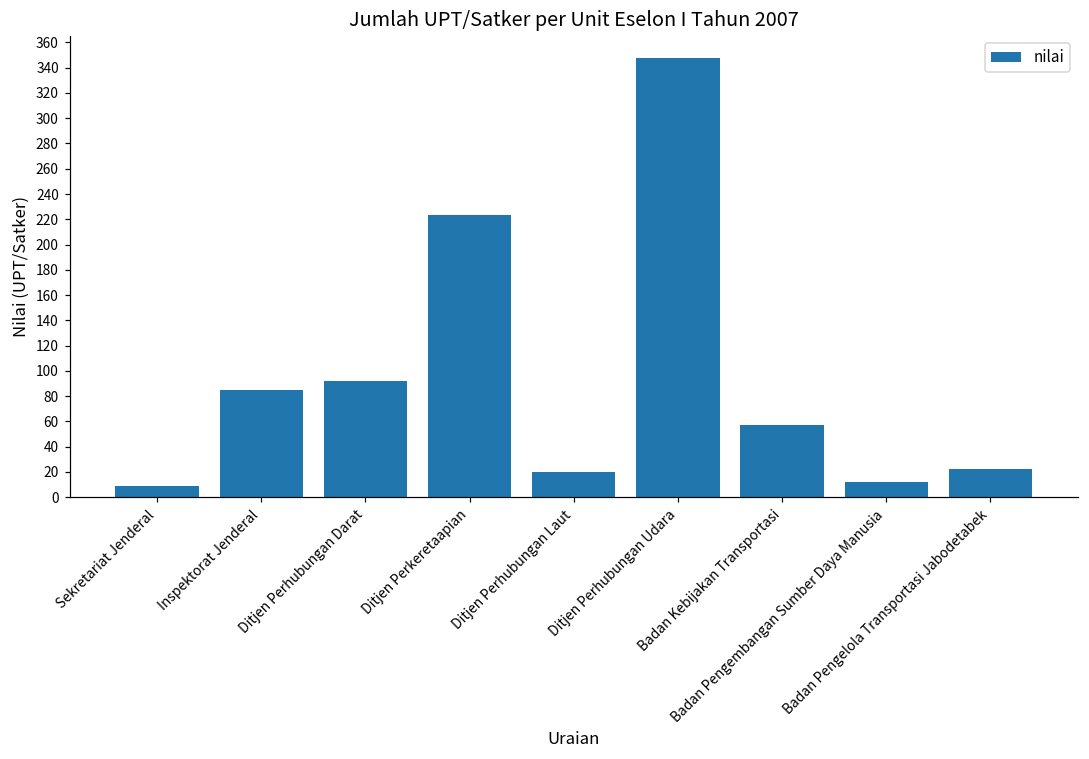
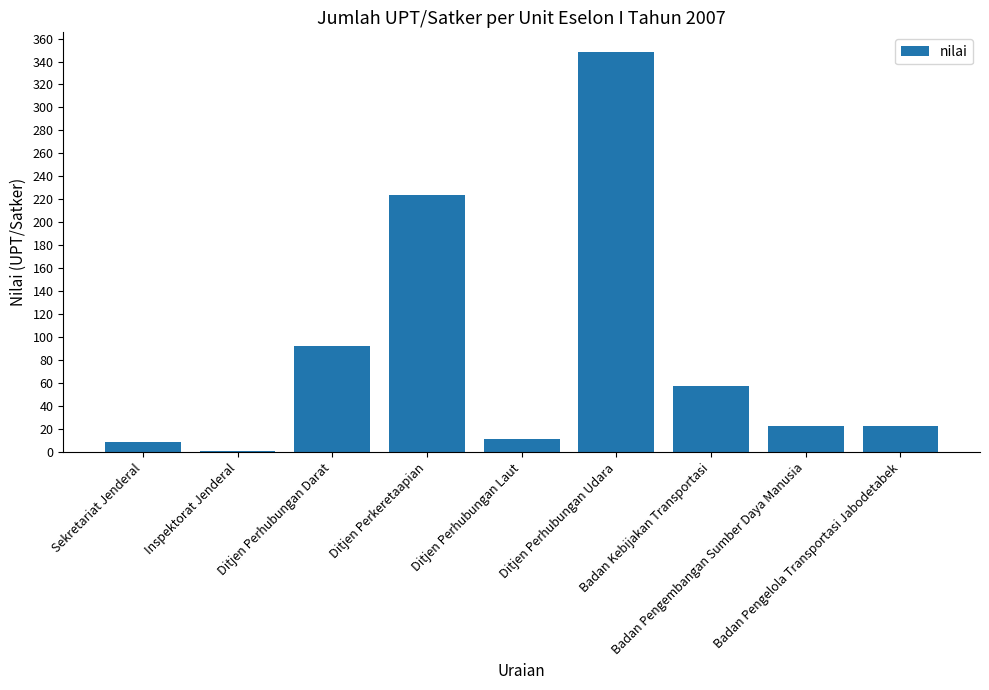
  {
    "Sekretariat Jenderal": 9,
-   "Inspektorat Jenderal": 85,
+   "Inspektorat Jenderal": 1,
    "Ditjen Perhubungan Darat": 92,
    "Ditjen Perkeretaapian": 224,
-   "Ditjen Perhubungan Laut": 20,
+   "Ditjen Perhubungan Laut": 12,
    "Ditjen Perhubungan Udara": 348,
    "Badan Kebijakan Transportasi": 57,
-   "Badan Pengembangan Sumber Daya Manusia": 12,
+   "Badan Pengembangan Sumber Daya Manusia": 23,
    "Badan Pengelola Transportasi Jabodetabek": 23
  }
